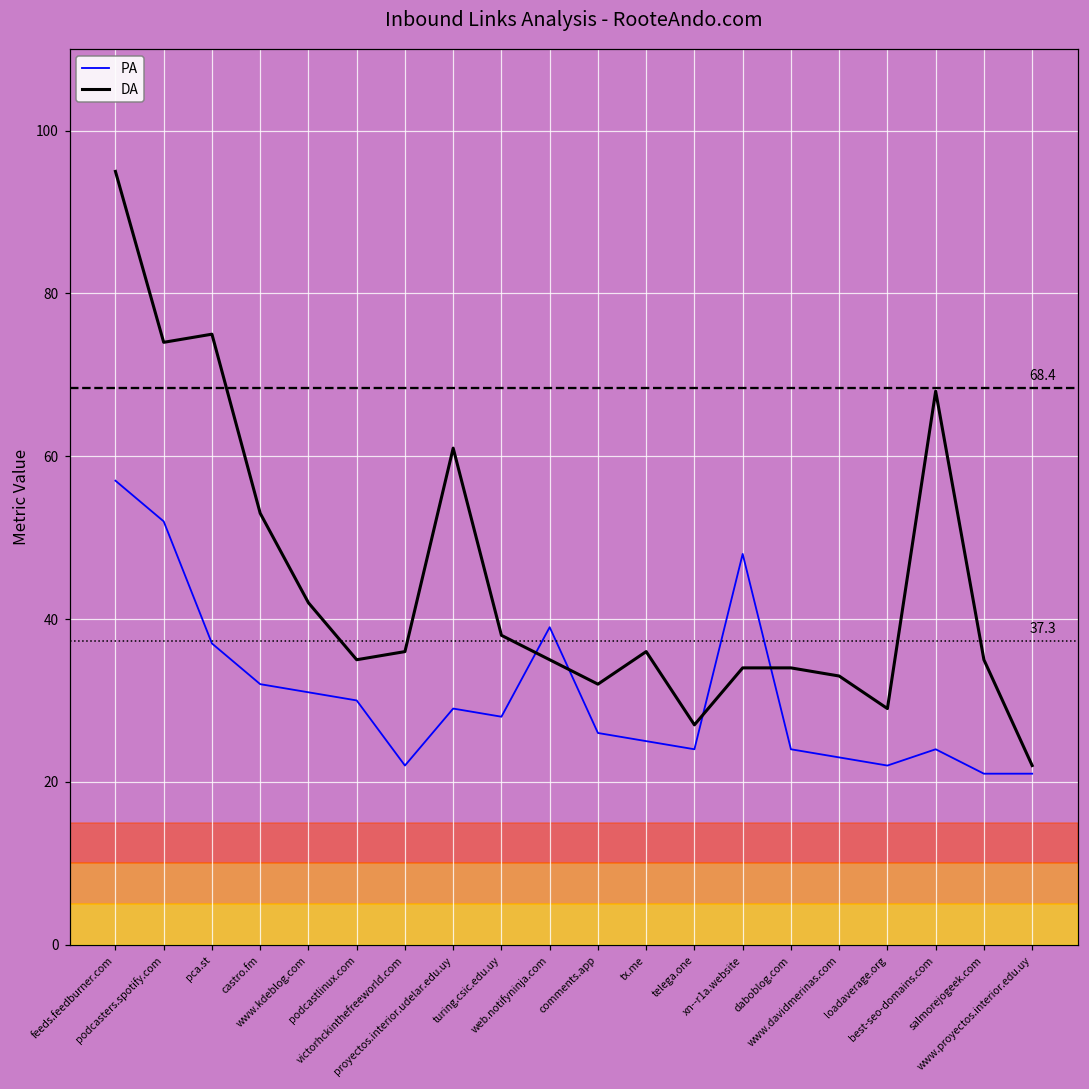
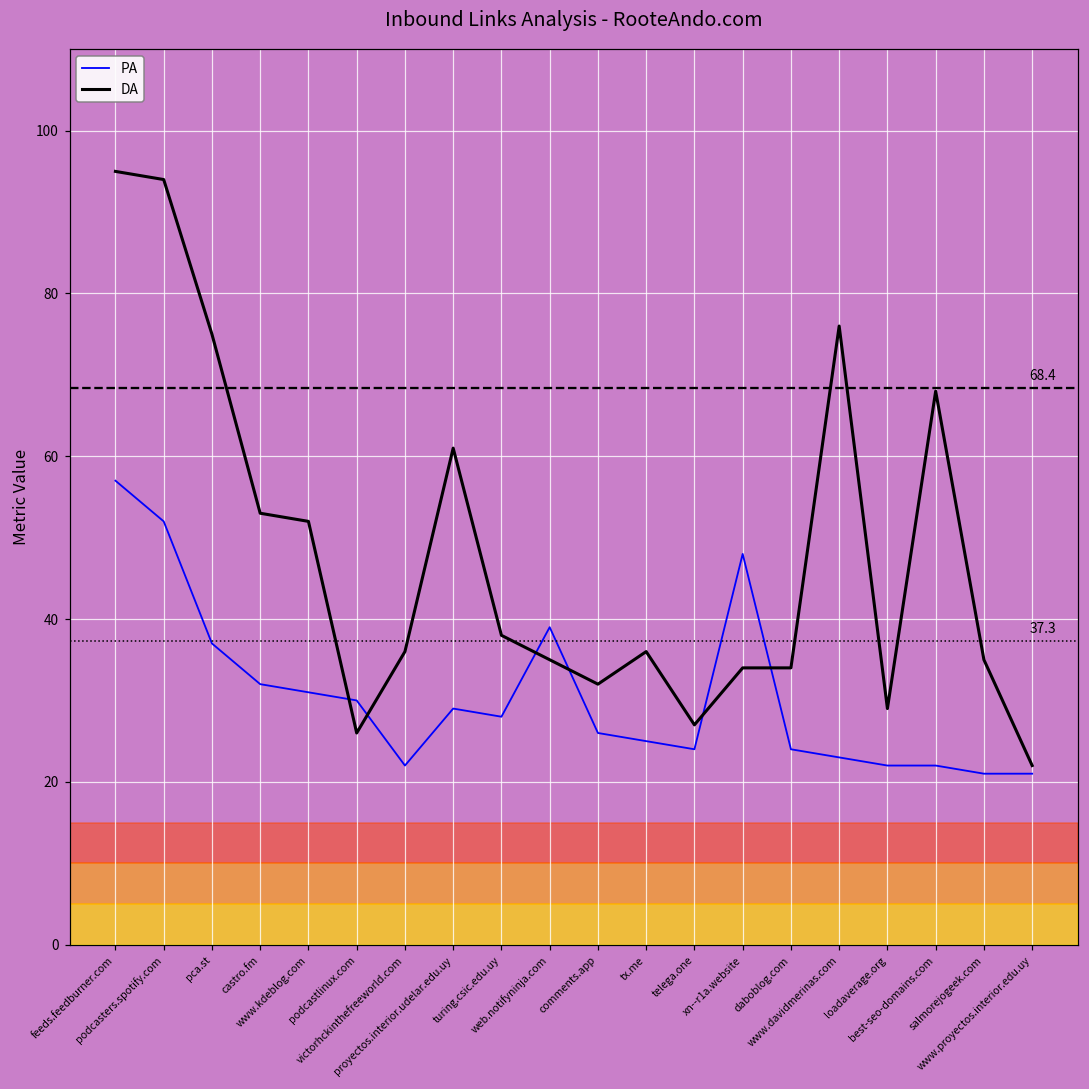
  {
    "PA": {
      "feeds.feedburner.com": 57,
      "podcasters.spotify.com": 52,
      "pca.st": 37,
      "castro.fm": 32,
      "www.kdeblog.com": 31,
      "podcastlinux.com": 30,
      "victorhckinthefreeworld.com": 22,
      "proyectos.interior.udelar.edu.uy": 29,
      "turing.csic.edu.uy": 28,
      "web.notifyninja.com": 39,
      "comments.app": 26,
      "tx.me": 25,
      "telega.one": 24,
      "xn--r1a.website": 48,
      "daboblog.com": 24,
      "www.davidmerinas.com": 23,
      "loadaverage.org": 22,
-     "best-seo-domains.com": 24,
+     "best-seo-domains.com": 22,
      "salmorejogeek.com": 21,
      "www.proyectos.interior.edu.uy": 21
    },
    "DA": {
      "feeds.feedburner.com": 95,
-     "podcasters.spotify.com": 74,
+     "podcasters.spotify.com": 94,
      "pca.st": 75,
      "castro.fm": 53,
-     "www.kdeblog.com": 42,
-     "podcastlinux.com": 35,
+     "www.kdeblog.com": 52,
+     "podcastlinux.com": 26,
      "victorhckinthefreeworld.com": 36,
      "proyectos.interior.udelar.edu.uy": 61,
      "turing.csic.edu.uy": 38,
      "web.notifyninja.com": 35,
      "comments.app": 32,
      "tx.me": 36,
      "telega.one": 27,
      "xn--r1a.website": 34,
      "daboblog.com": 34,
-     "www.davidmerinas.com": 33,
+     "www.davidmerinas.com": 76,
      "loadaverage.org": 29,
      "best-seo-domains.com": 68,
      "salmorejogeek.com": 35,
      "www.proyectos.interior.edu.uy": 22
    }
  }
